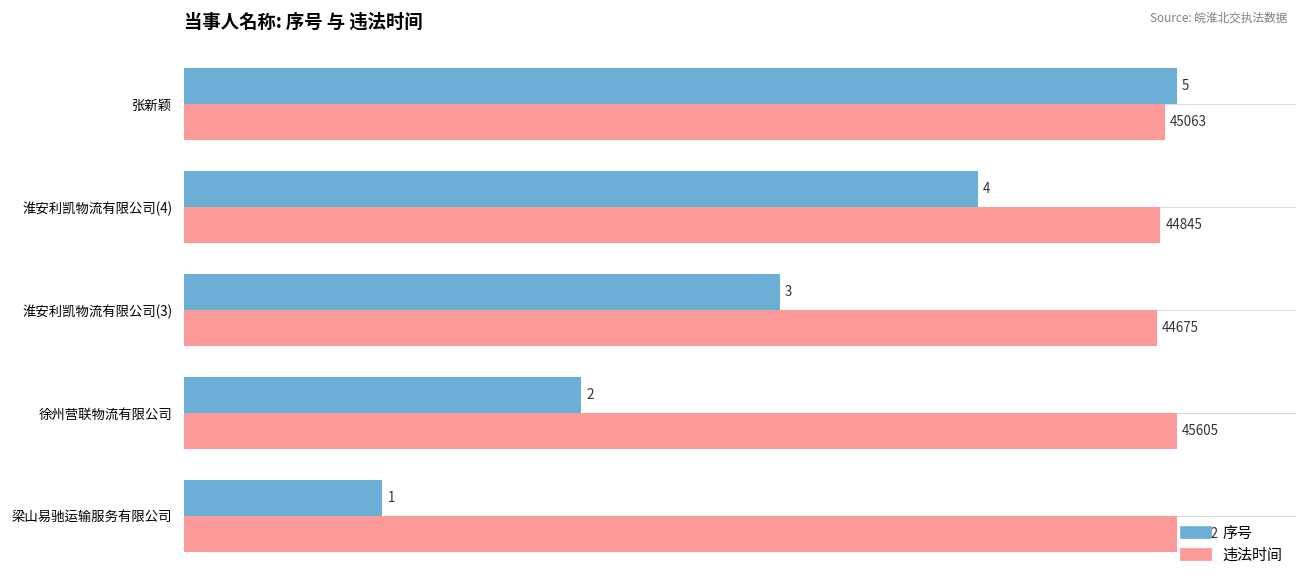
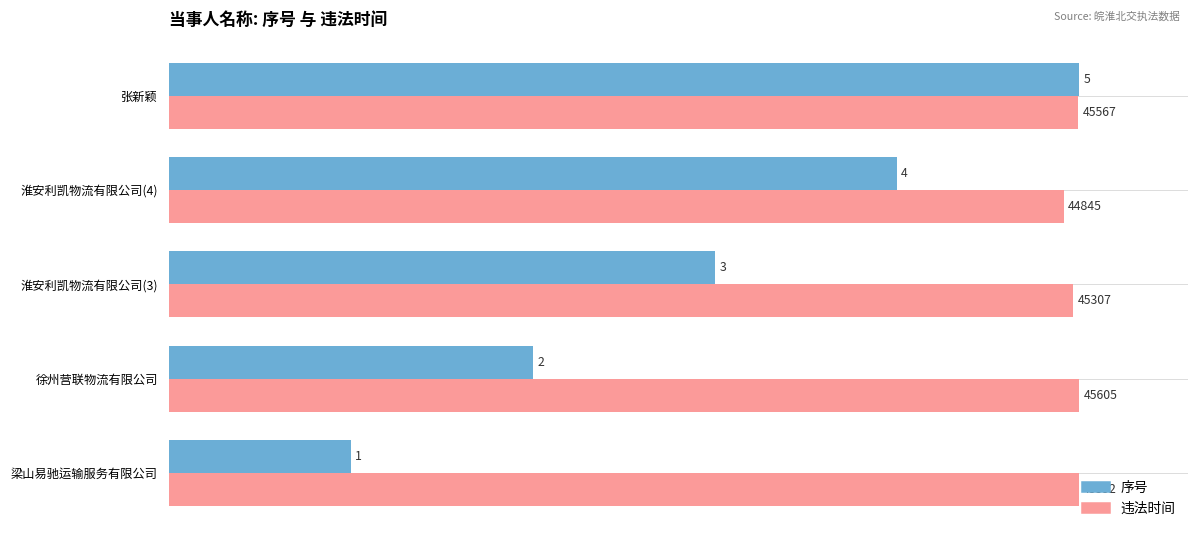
  {
    "违法时间": {
-     "张新颖": 45063,
+     "张新颖": 45567,
      "淮安利凯物流有限公司(4)": 44845,
-     "淮安利凯物流有限公司(3)": 44675,
+     "淮安利凯物流有限公司(3)": 45307,
      "徐州营联物流有限公司": 45605,
      "梁山易驰运输服务有限公司": 45592
    }
  }
